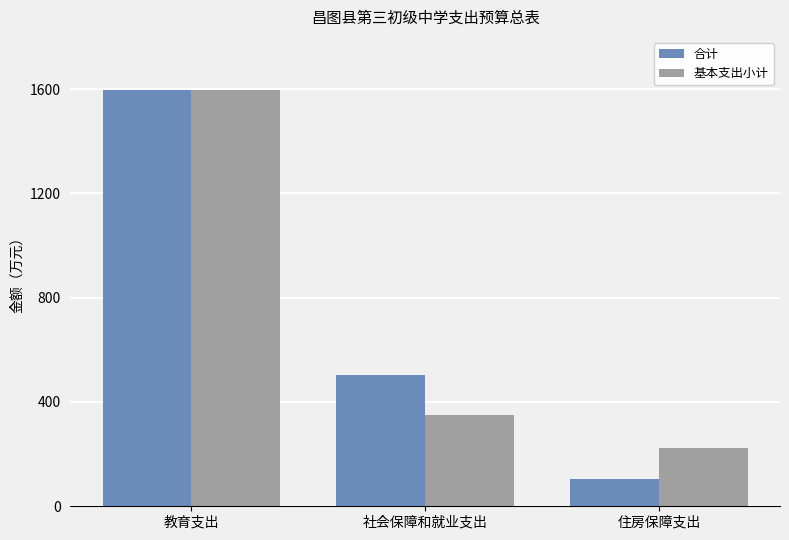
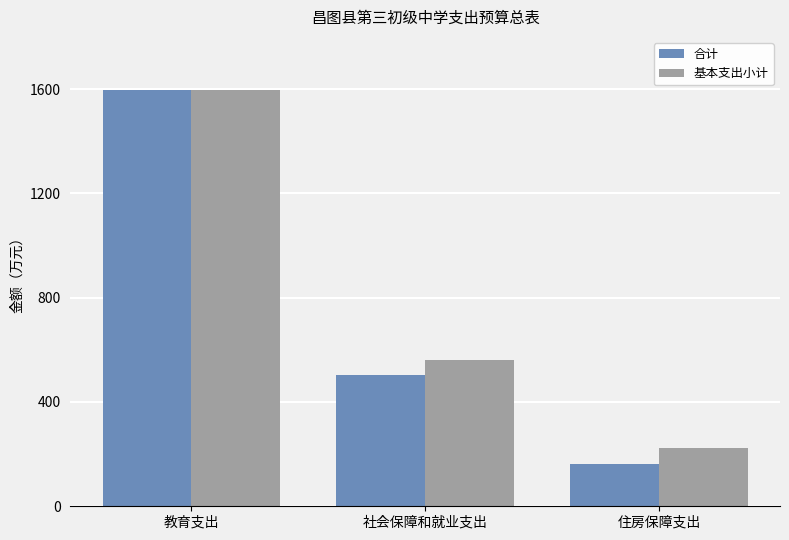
  {
    "合计": {
      "教育支出": 1600,
      "社会保障和就业支出": 500,
-     "住房保障支出": 100
+     "住房保障支出": 160
    },
    "基本支出小计": {
      "教育支出": 1600,
-     "社会保障和就业支出": 350,
+     "社会保障和就业支出": 560,
      "住房保障支出": 220
    }
  }
